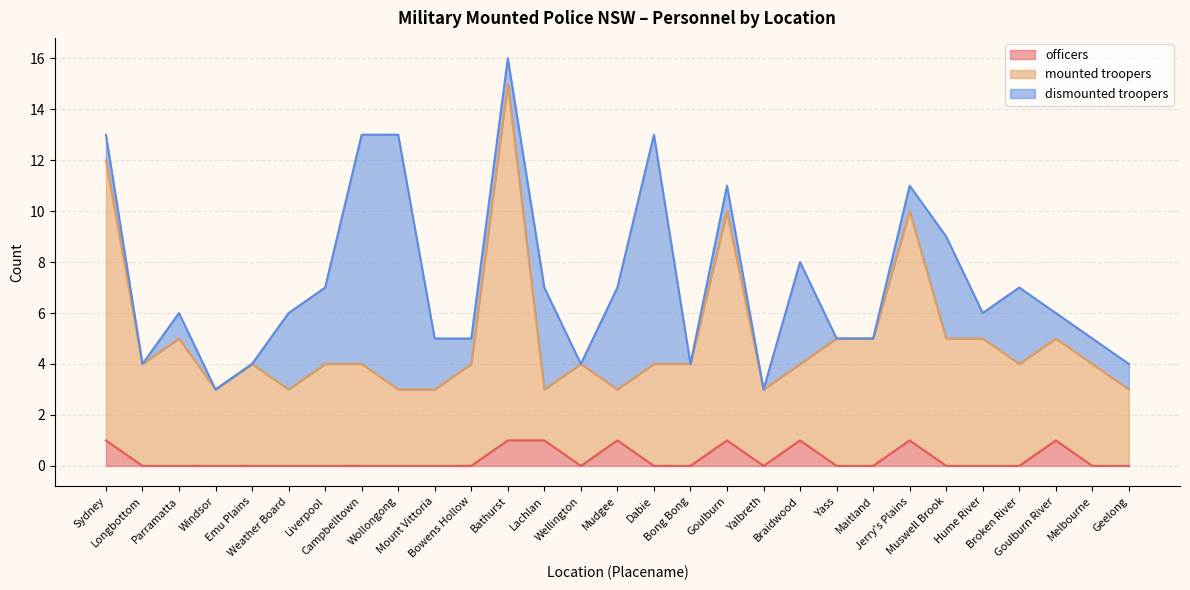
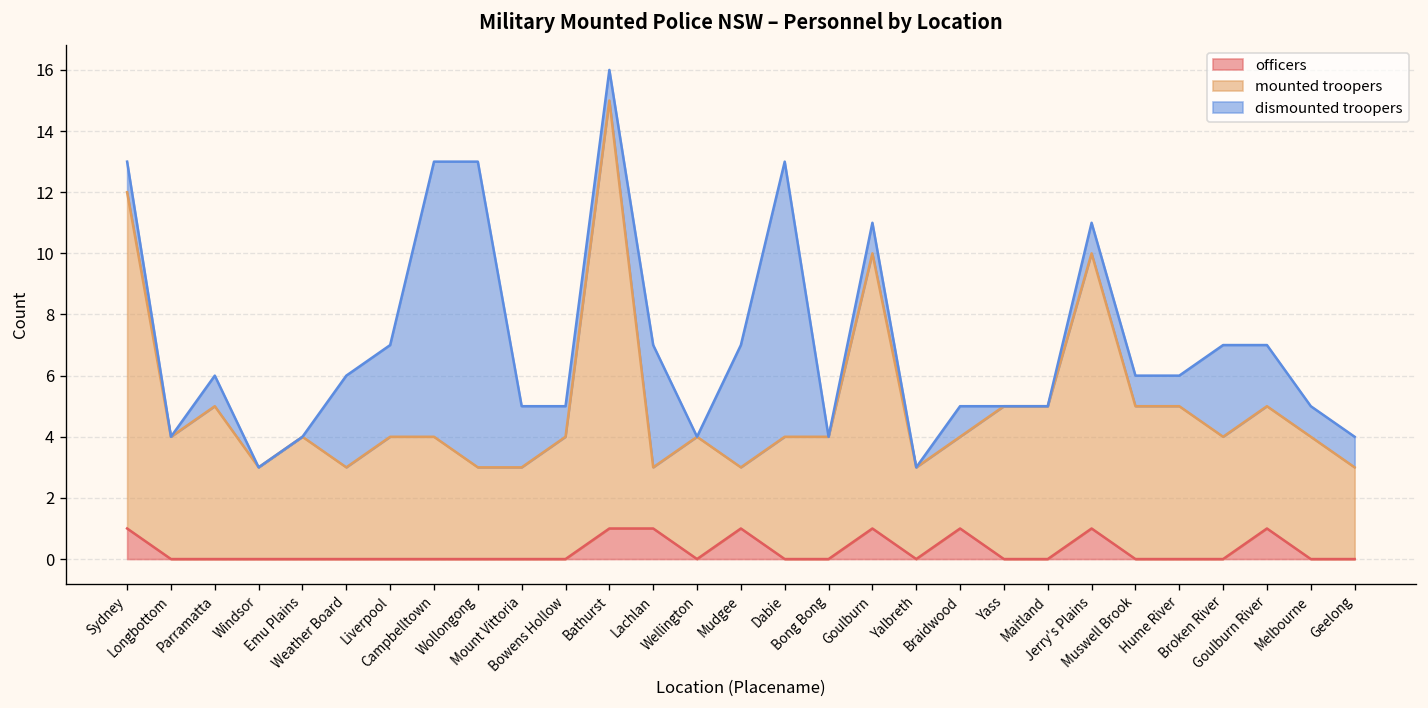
  {
    "dismounted troopers": {
      "Sydney": 1,
      "Parramatta": 1,
      "Weather Board": 3,
      "Liverpool": 3,
      "Campbelltown": 9,
      "Wollongong": 10,
      "Mount Vittoria": 2,
      "Bowens Hollow": 1,
      "Bathurst": 1,
      "Lachlan": 4,
      "Mudgee": 4,
      "Dabie": 9,
      "Goulburn": 1,
-     "Braidwood": 4,
+     "Braidwood": 1,
      "Jerry's Plains": 1,
-     "Muswell Brook": 4,
+     "Muswell Brook": 1,
      "Hume River": 1,
      "Broken River": 3,
-     "Goulburn River": 1,
+     "Goulburn River": 2,
      "Melbourne": 1,
      "Geelong": 1
    }
  }
